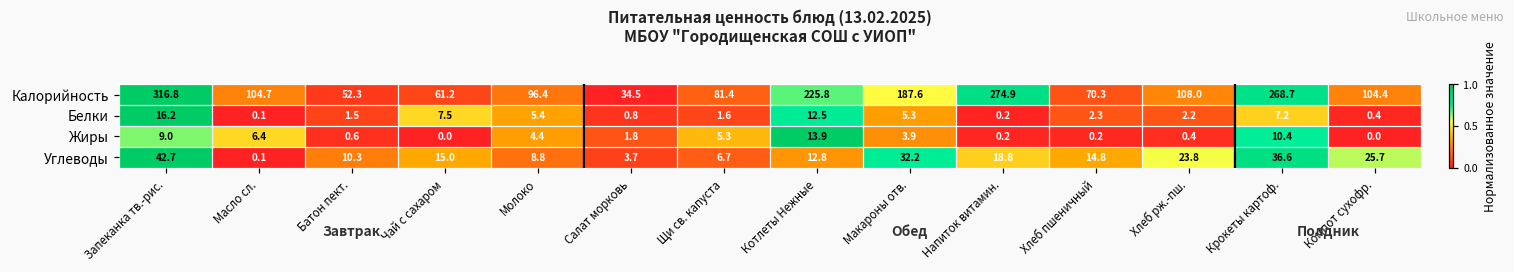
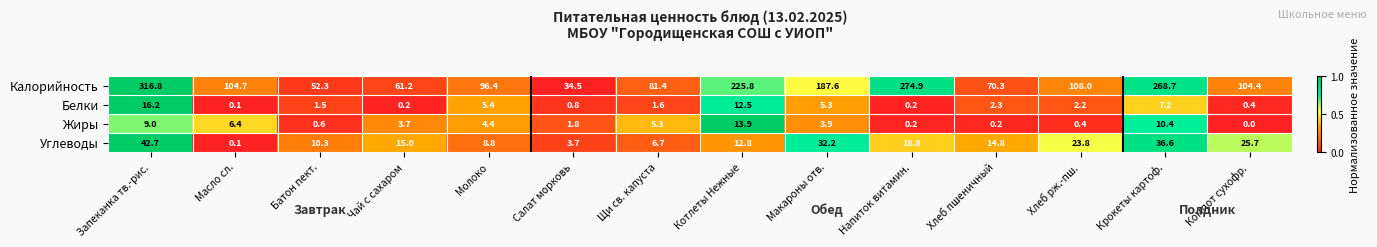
  {
    "Калорийность": {
      "Запеканка тв.-рис.": 316.8,
      "Масло сл.": 104.7,
      "Батон пект.": 52.3,
      "Чай с сахаром": 61.2,
      "Молоко": 96.4,
      "Салат морковь": 34.5,
      "Щи св. капуста": 81.4,
      "Котлеты Нежные": 225.8,
      "Макароны отв.": 187.6,
      "Напиток витамин.": 274.9,
      "Хлеб пшеничный": 70.3,
      "Хлеб рж.-пш.": 108.0,
      "Крокеты картоф.": 268.7,
      "Компот сухофр.": 104.4
    },
    "Белки": {
      "Запеканка тв.-рис.": 16.2,
      "Масло сл.": 0.1,
      "Батон пект.": 1.5,
-     "Чай с сахаром": 7.5,
+     "Чай с сахаром": 0.2,
      "Молоко": 5.4,
      "Салат морковь": 0.8,
      "Щи св. капуста": 1.6,
      "Котлеты Нежные": 12.5,
      "Макароны отв.": 5.3,
      "Напиток витамин.": 0.2,
      "Хлеб пшеничный": 2.3,
      "Хлеб рж.-пш.": 2.2,
      "Крокеты картоф.": 7.2,
      "Компот сухофр.": 0.4
    },
    "Жиры": {
      "Запеканка тв.-рис.": 9.0,
      "Масло сл.": 6.4,
      "Батон пект.": 0.6,
-     "Чай с сахаром": 0.0,
+     "Чай с сахаром": 3.7,
      "Молоко": 4.4,
      "Салат морковь": 1.8,
      "Щи св. капуста": 5.3,
      "Котлеты Нежные": 13.9,
      "Макароны отв.": 3.9,
      "Напиток витамин.": 0.2,
      "Хлеб пшеничный": 0.2,
      "Хлеб рж.-пш.": 0.4,
      "Крокеты картоф.": 10.4,
      "Компот сухофр.": 0.0
    },
    "Углеводы": {
      "Запеканка тв.-рис.": 42.7,
      "Масло сл.": 0.1,
      "Батон пект.": 10.3,
      "Чай с сахаром": 15.0,
      "Молоко": 8.8,
      "Салат морковь": 3.7,
      "Щи св. капуста": 6.7,
      "Котлеты Нежные": 12.8,
      "Макароны отв.": 32.2,
      "Напиток витамин.": 18.8,
      "Хлеб пшеничный": 14.8,
      "Хлеб рж.-пш.": 23.8,
      "Крокеты картоф.": 36.6,
      "Компот сухофр.": 25.7
    }
  }
